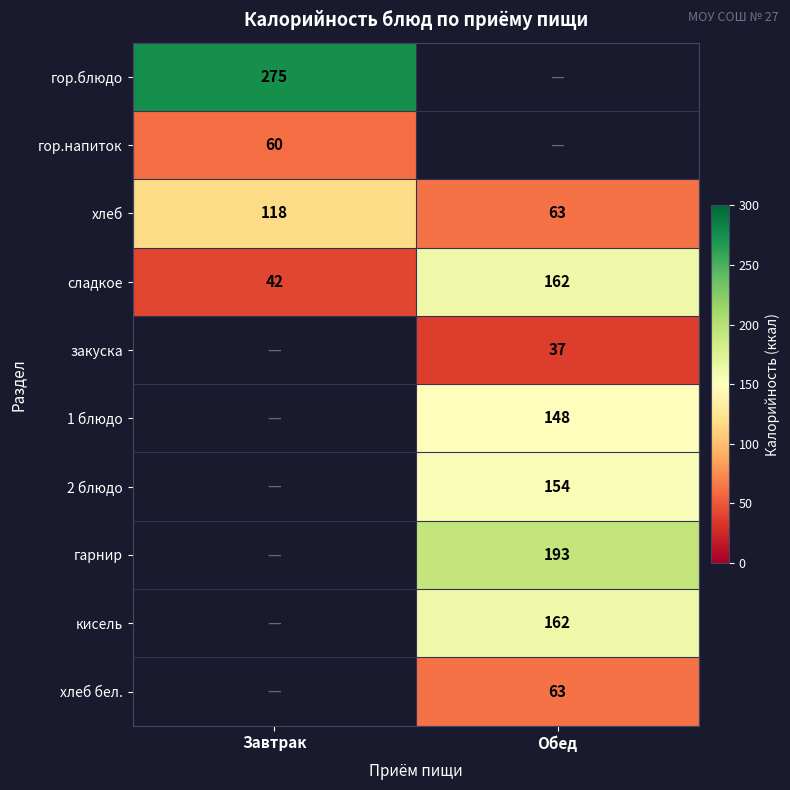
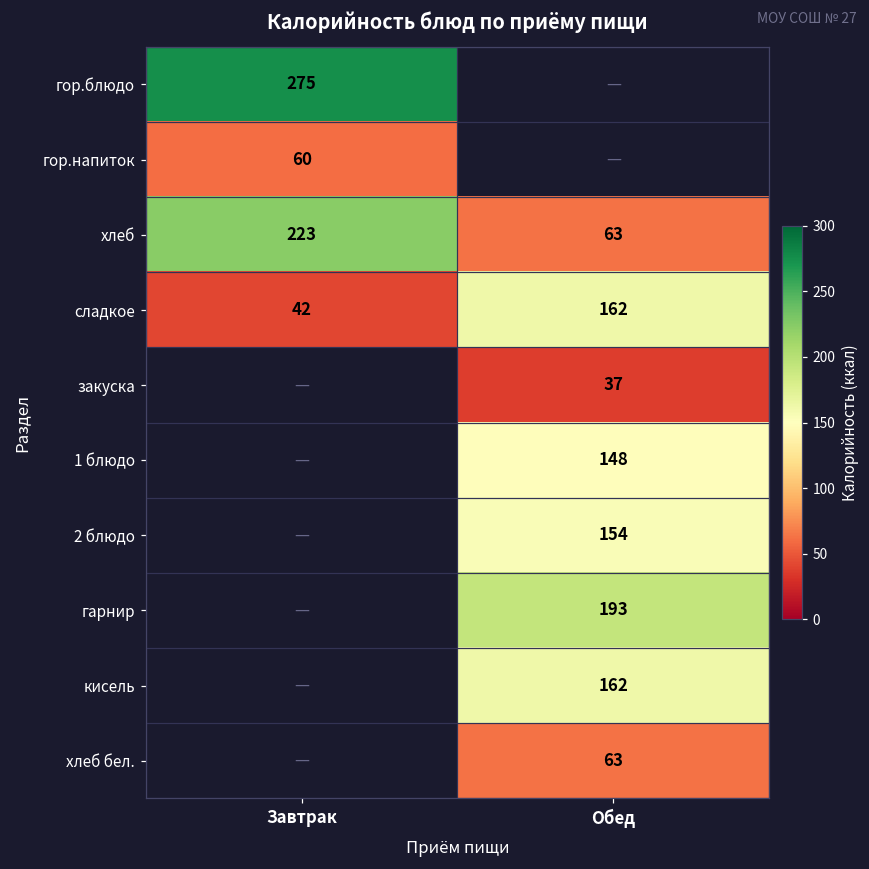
  {
    "гор.блюдо": {
      "Завтрак": 275
    },
    "гор.напиток": {
      "Завтрак": 60
    },
    "хлеб": {
-     "Завтрак": 118,
+     "Завтрак": 223,
      "Обед": 63
    },
    "сладкое": {
      "Завтрак": 42,
      "Обед": 162
    },
    "закуска": {
      "Обед": 37
    },
    "1 блюдо": {
      "Обед": 148
    },
    "2 блюдо": {
      "Обед": 154
    },
    "гарнир": {
      "Обед": 193
    },
    "кисель": {
      "Обед": 162
    },
    "хлеб бел.": {
      "Обед": 63
    }
  }
